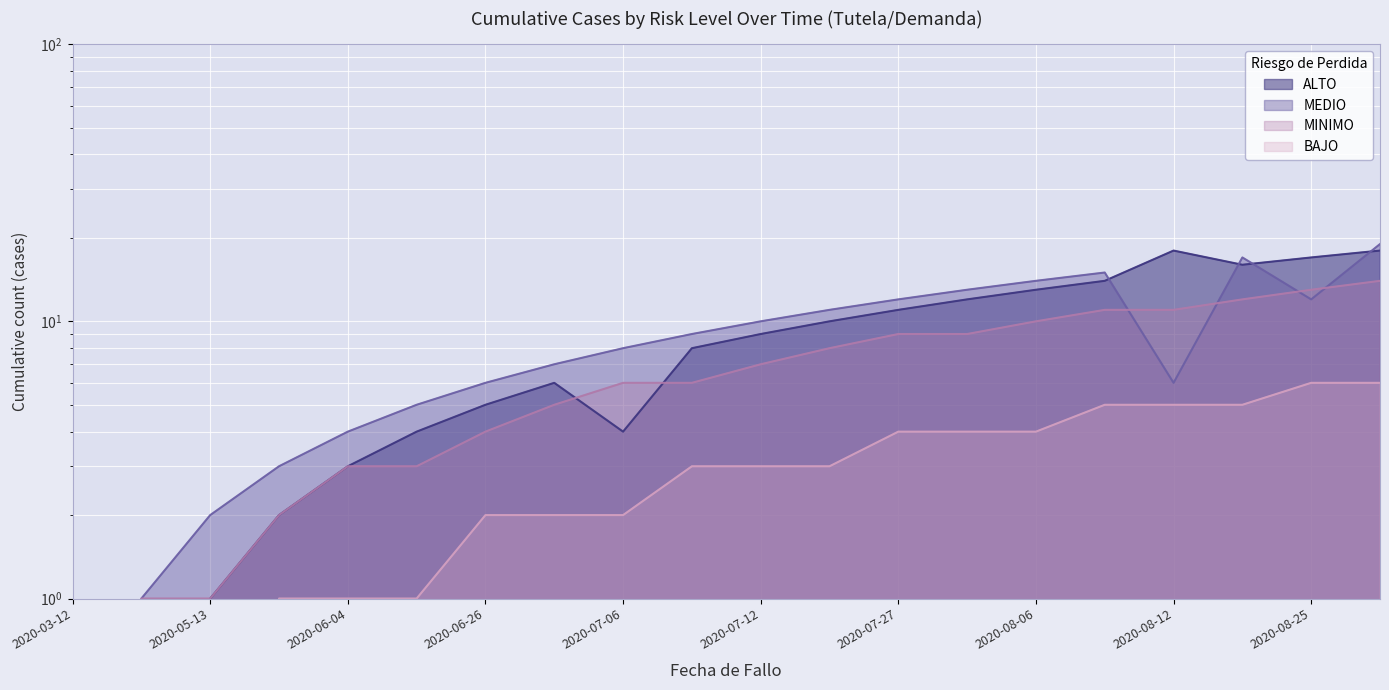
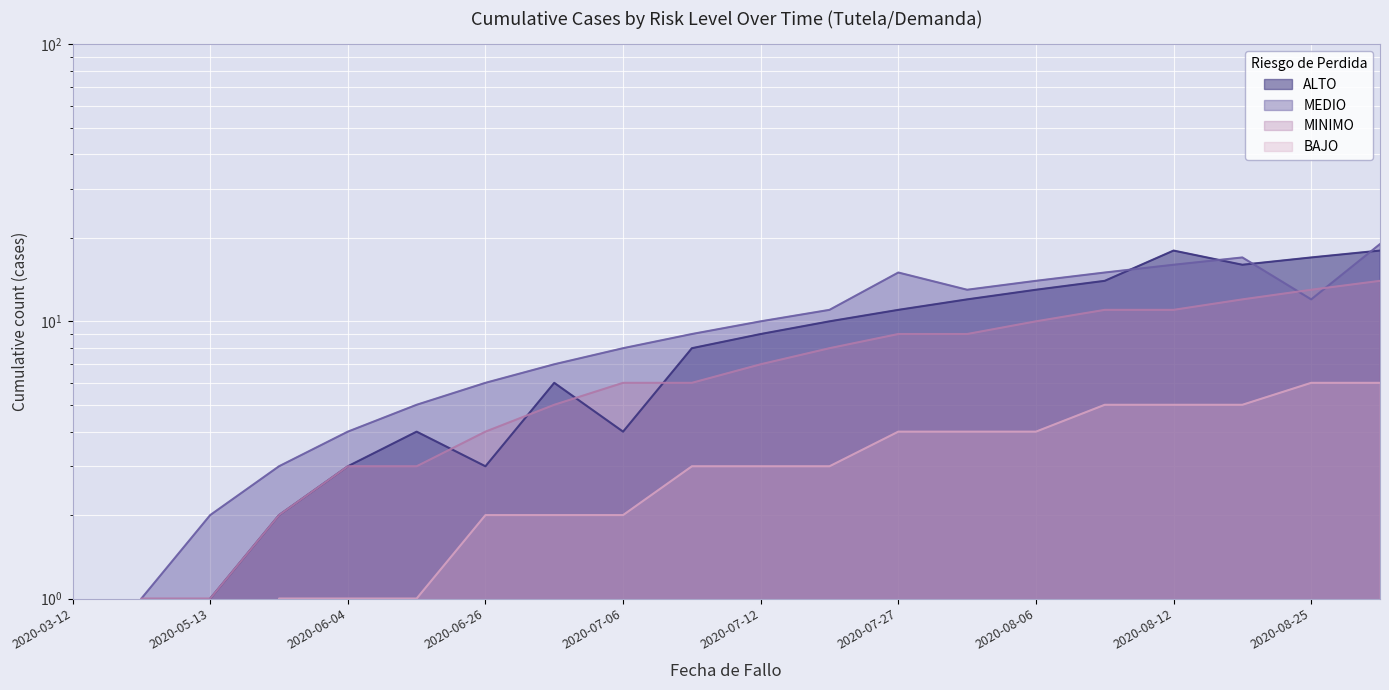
  {
    "ALTO": {
-     "2020-06-26": 5,
+     "2020-06-26": 3,
      "2020-07-06": 4,
      "2020-07-12": 9,
      "2020-07-27": 11,
      "2020-08-06": 13,
      "2020-08-12": 18,
      "2020-08-25": 17
    },
    "MEDIO": {
      "2020-05-13": 2,
      "2020-06-04": 4,
      "2020-06-26": 6,
      "2020-07-06": 8,
      "2020-07-12": 10,
-     "2020-07-27": 12,
+     "2020-07-27": 15,
      "2020-08-06": 14,
-     "2020-08-12": 6,
+     "2020-08-12": 16,
      "2020-08-25": 12
    }
  }
